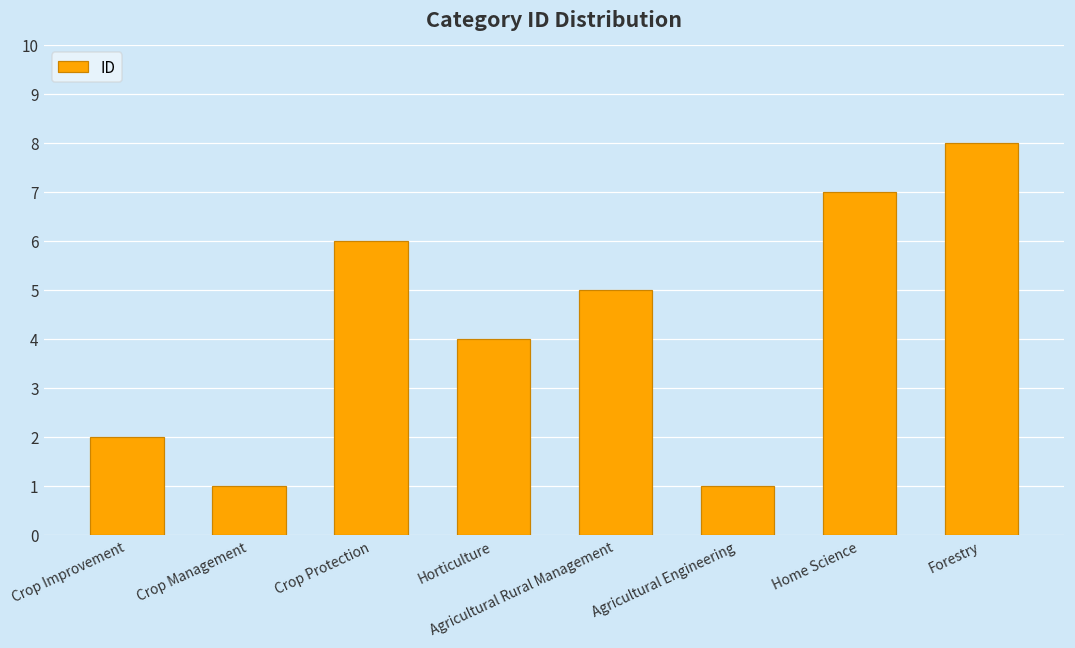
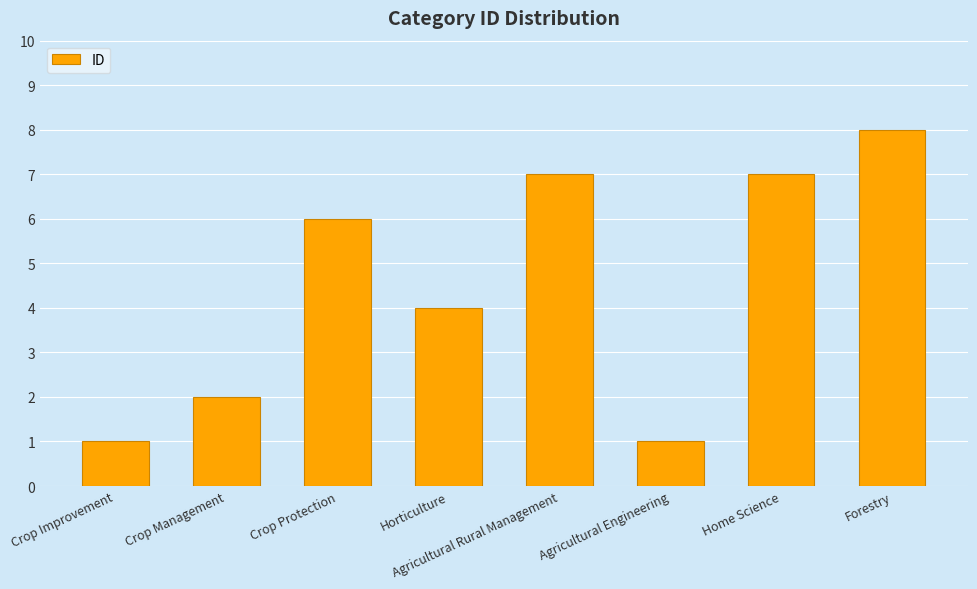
  {
-   "Crop Improvement": 2,
-   "Crop Management": 1,
+   "Crop Improvement": 1,
+   "Crop Management": 2,
    "Crop Protection": 6,
    "Horticulture": 4,
-   "Agricultural Rural Management": 5,
+   "Agricultural Rural Management": 7,
    "Agricultural Engineering": 1,
    "Home Science": 7,
    "Forestry": 8
  }
